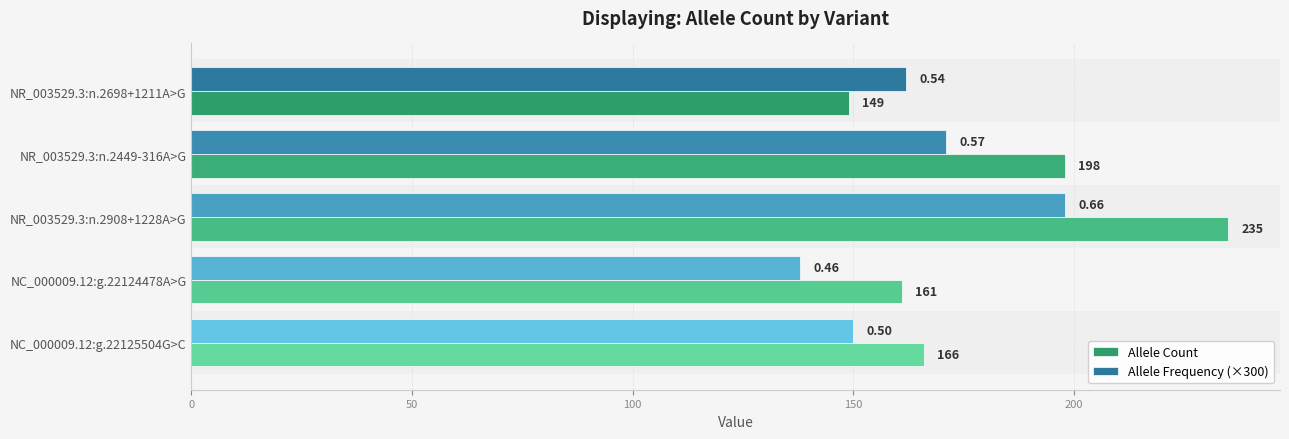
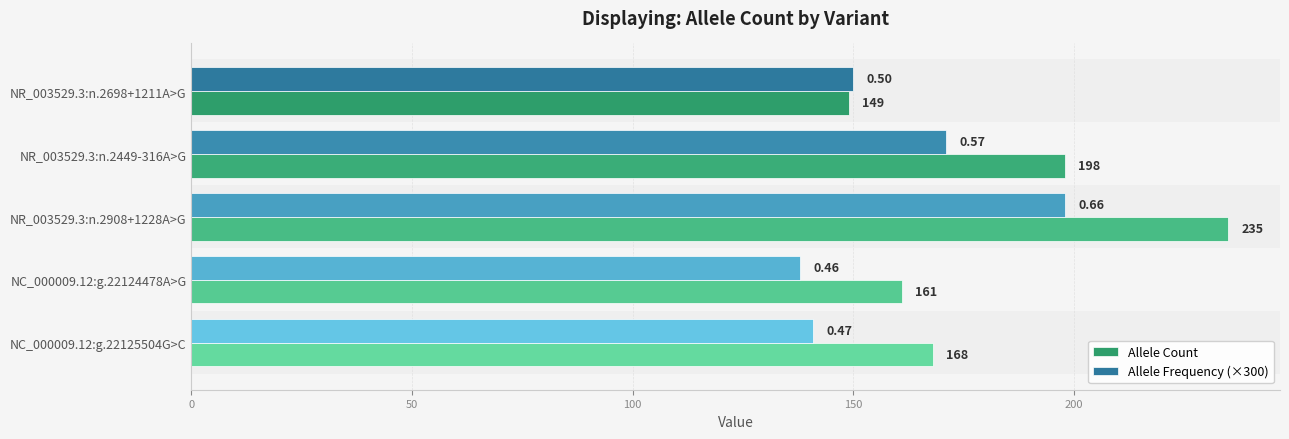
  {
    "Allele Count": {
      "NR_003529.3:n.2698+1211A>G": 149,
      "NR_003529.3:n.2449-316A>G": 198,
      "NR_003529.3:n.2908+1228A>G": 235,
      "NC_000009.12:g.22124478A>G": 161,
-     "NC_000009.12:g.22125504G>C": 166
+     "NC_000009.12:g.22125504G>C": 168
    },
    "Allele Frequency (×300)": {
-     "NR_003529.3:n.2698+1211A>G": 0.54,
-     "NC_000009.12:g.22125504G>C": 0.50
+     "NR_003529.3:n.2698+1211A>G": 0.50,
+     "NC_000009.12:g.22125504G>C": 0.47
    }
  }
